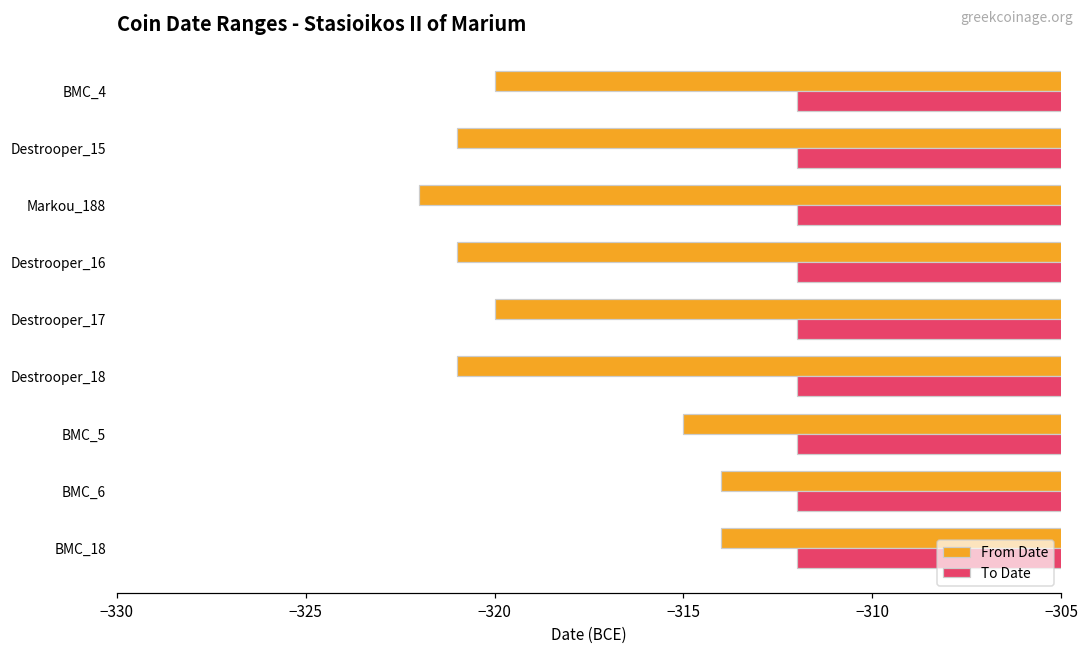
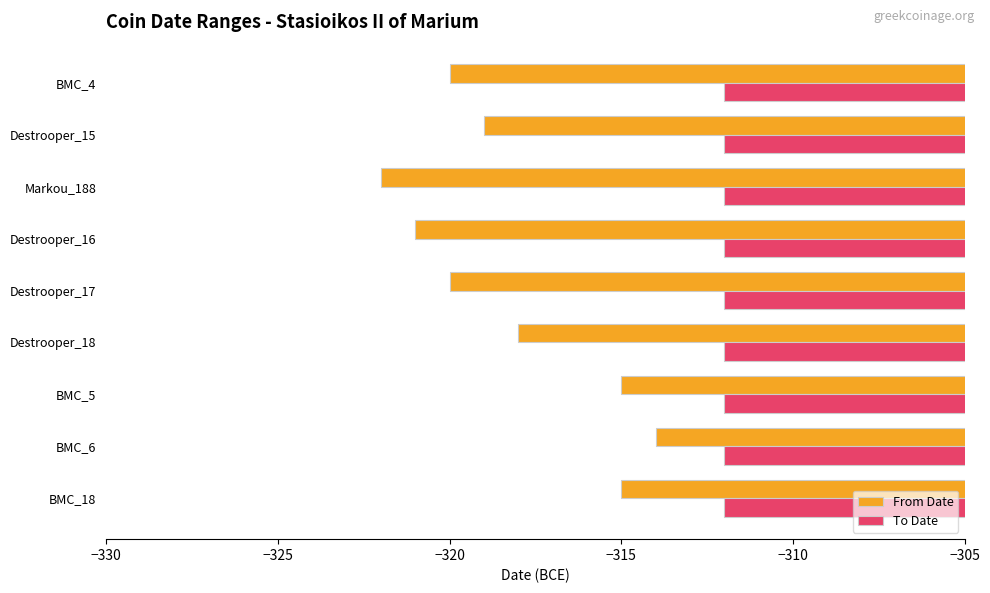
  {
    "From Date": {
      "BMC_4": -320,
-     "Destrooper_15": -321,
+     "Destrooper_15": -319,
      "Markou_188": -322,
      "Destrooper_16": -321,
      "Destrooper_17": -320,
-     "Destrooper_18": -321,
+     "Destrooper_18": -318,
      "BMC_5": -315,
      "BMC_6": -314,
-     "BMC_18": -314
+     "BMC_18": -315
    },
    "To Date": {
      "BMC_4": -312,
      "Destrooper_15": -312,
      "Markou_188": -312,
      "Destrooper_16": -312,
      "Destrooper_17": -312,
      "Destrooper_18": -312,
      "BMC_5": -312,
      "BMC_6": -312,
      "BMC_18": -312
    }
  }
